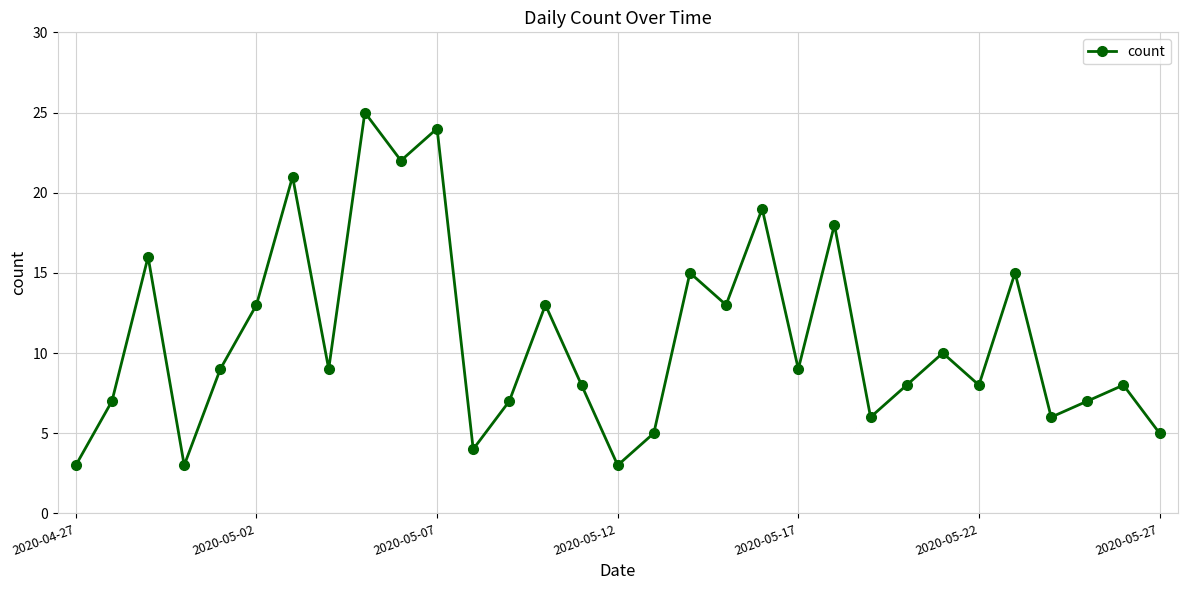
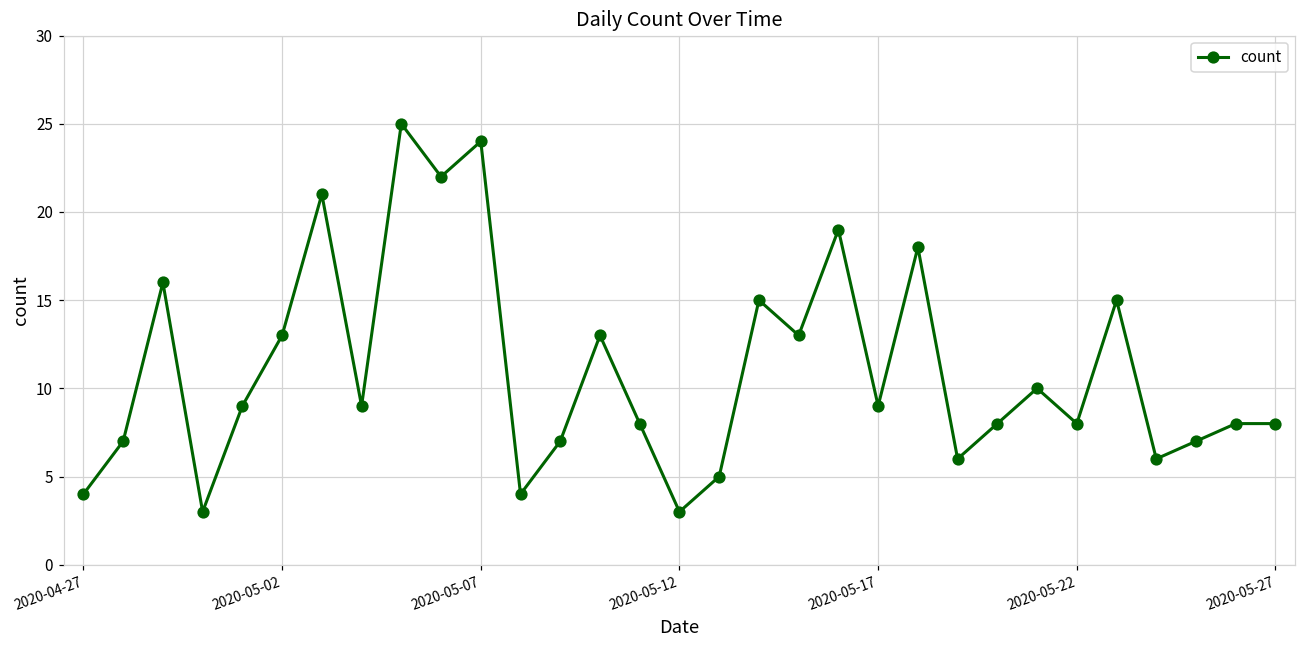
  {
-   "2020-04-27": 3,
+   "2020-04-27": 4,
    "2020-05-02": 13,
    "2020-05-07": 24,
    "2020-05-12": 3,
    "2020-05-17": 9,
    "2020-05-22": 8,
-   "2020-05-27": 5
+   "2020-05-27": 8
  }
